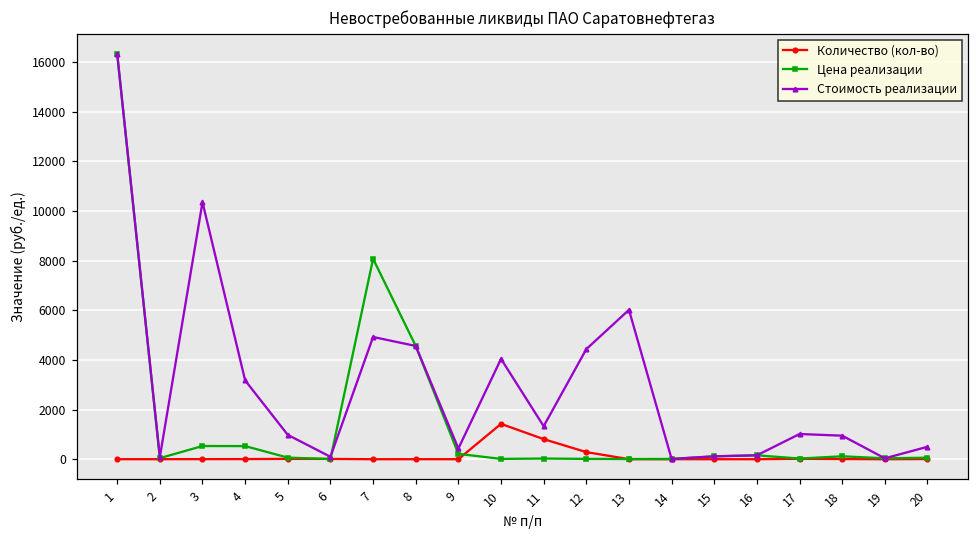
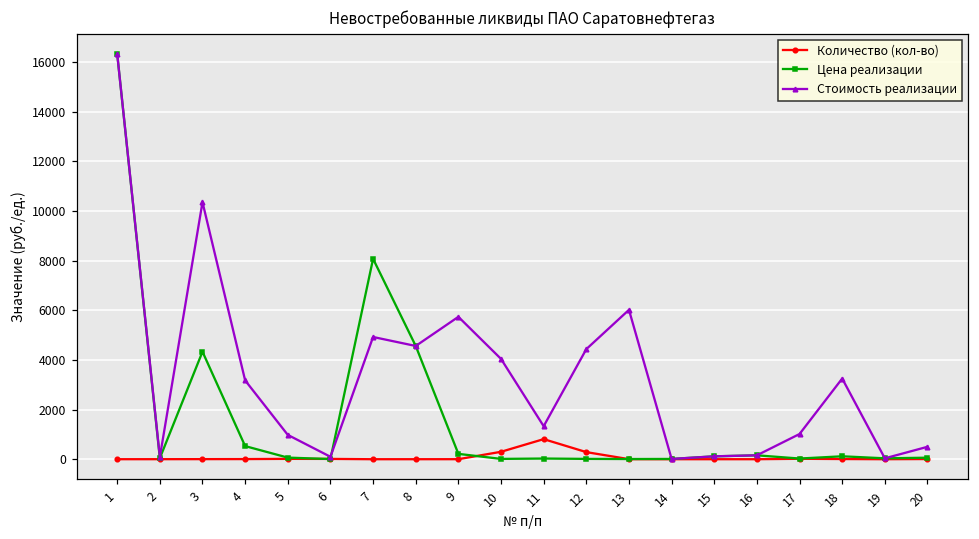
  {
    "Количество (кол-во)": {
      "1": 0,
      "3": 0,
      "4": 0,
      "7": 0,
      "8": 0,
      "9": 0,
-     "10": 1400,
+     "10": 300,
      "11": 800,
      "12": 300,
      "15": 0,
      "16": 0
    },
    "Цена реализации": {
-     "3": 500,
+     "3": 4300,
      "4": 500,
      "7": 8100,
      "9": 200,
      "10": 0,
      "11": 0,
      "12": 0
    },
    "Стоимость реализации": {
      "3": 10400,
      "4": 3200,
      "5": 1000,
      "7": 4900,
-     "9": 400,
+     "9": 5700,
      "10": 4000,
      "11": 1300,
      "12": 4400,
      "13": 6000,
      "17": 1000,
-     "18": 900,
+     "18": 3300,
      "20": 500
    }
  }
